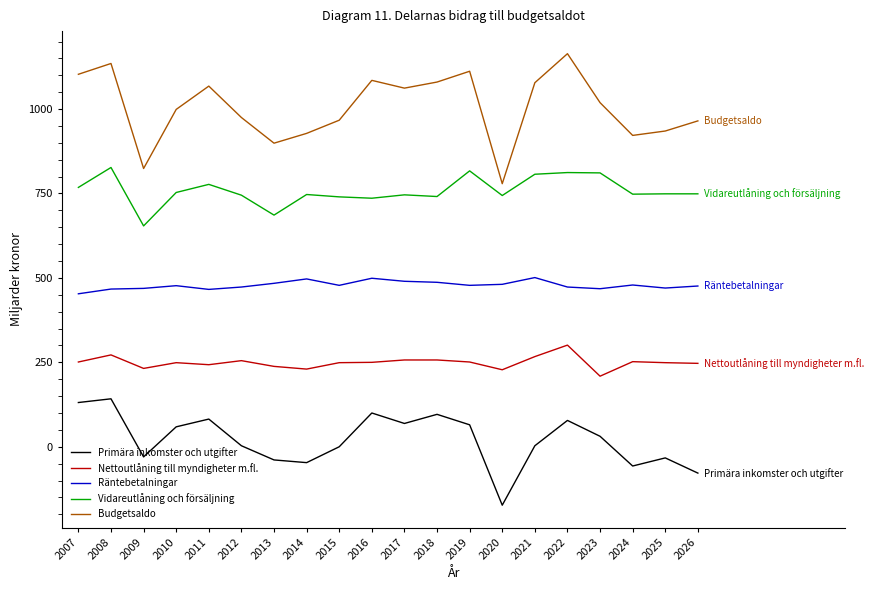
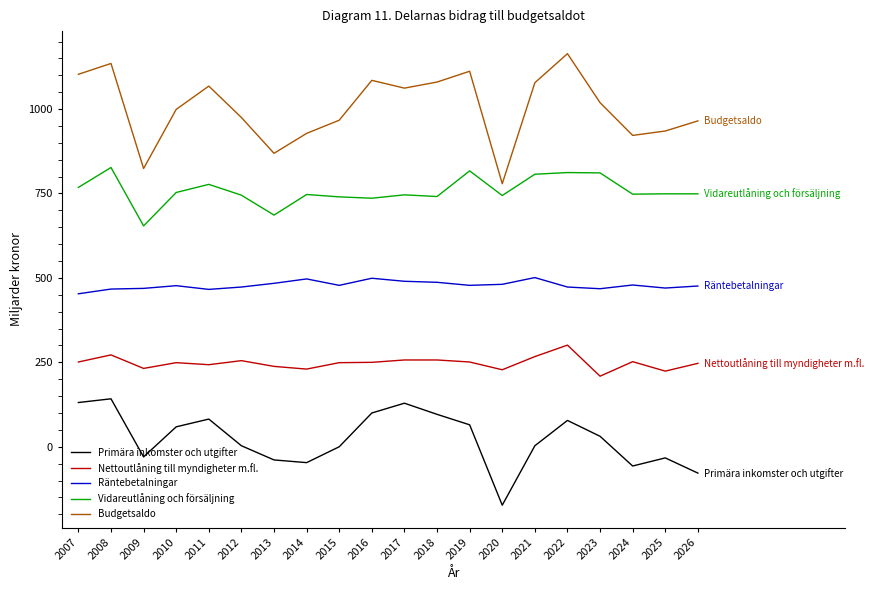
  {
    "Primära inkomster och utgifter": {
      "2007": 130,
      "2008": 140,
      "2009": -30,
      "2010": 60,
      "2011": 80,
      "2012": 0,
      "2013": -40,
      "2014": -50,
      "2015": 0,
      "2016": 100,
-     "2017": 70,
+     "2017": 130,
      "2018": 100,
      "2019": 70,
      "2020": -170,
      "2021": 0,
      "2022": 80,
      "2023": 30,
      "2024": -60,
      "2025": -30,
      "2026": -80
    },
    "Nettoutlåning till myndigheter m.fl.": {
      "2007": 250,
      "2008": 270,
      "2009": 230,
      "2010": 250,
      "2011": 240,
      "2012": 260,
      "2013": 240,
      "2014": 230,
      "2015": 250,
      "2016": 250,
      "2017": 260,
      "2018": 260,
      "2019": 250,
      "2020": 230,
      "2021": 270,
      "2022": 300,
      "2023": 210,
      "2024": 250,
-     "2025": 250,
+     "2025": 220,
      "2026": 250
    },
    "Räntebetalningar": {
      "2007": 450,
      "2008": 470,
      "2009": 470,
      "2010": 480,
      "2011": 470,
      "2012": 470,
      "2013": 480,
      "2014": 500,
      "2015": 480,
      "2016": 500,
      "2017": 490,
      "2018": 490,
      "2019": 480,
      "2020": 480,
      "2021": 500,
      "2022": 470,
      "2023": 470,
      "2024": 480,
      "2025": 470,
      "2026": 480
    },
    "Vidareutlåning och försäljning": {
      "2007": 770,
      "2008": 830,
      "2009": 650,
      "2010": 750,
      "2011": 780,
      "2012": 750,
      "2013": 690,
      "2014": 750,
      "2015": 740,
      "2016": 740,
      "2017": 750,
      "2018": 740,
      "2019": 820,
      "2020": 740,
      "2021": 810,
      "2022": 810,
      "2023": 810,
      "2024": 750,
      "2025": 750,
      "2026": 750
    },
    "Budgetsaldo": {
      "2007": 1100,
      "2008": 1140,
      "2009": 820,
      "2010": 1000,
      "2011": 1070,
      "2012": 980,
-     "2013": 900,
+     "2013": 870,
      "2014": 930,
      "2015": 970,
      "2016": 1090,
      "2017": 1060,
      "2018": 1080,
      "2019": 1110,
      "2020": 780,
      "2021": 1080,
      "2022": 1160,
      "2023": 1020,
      "2024": 920,
      "2025": 940,
      "2026": 970
    }
  }
